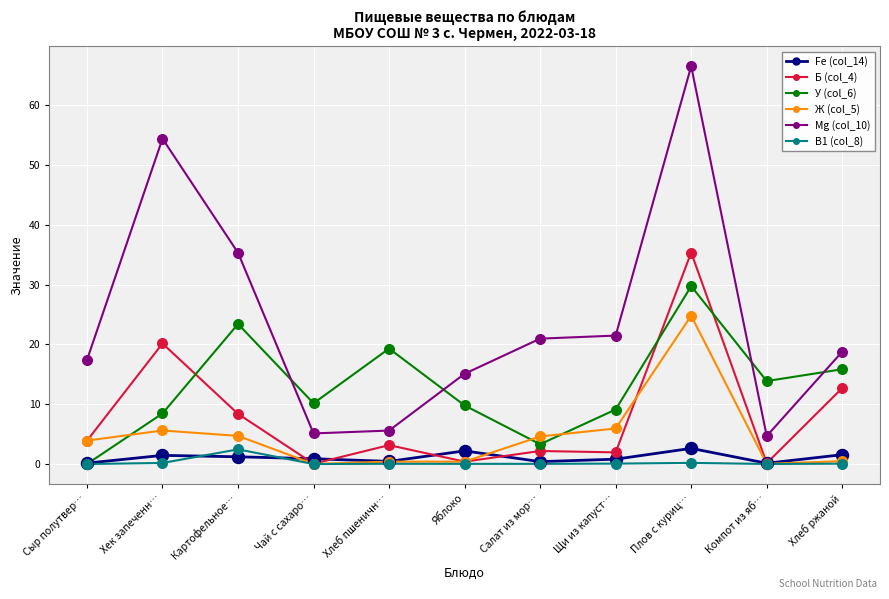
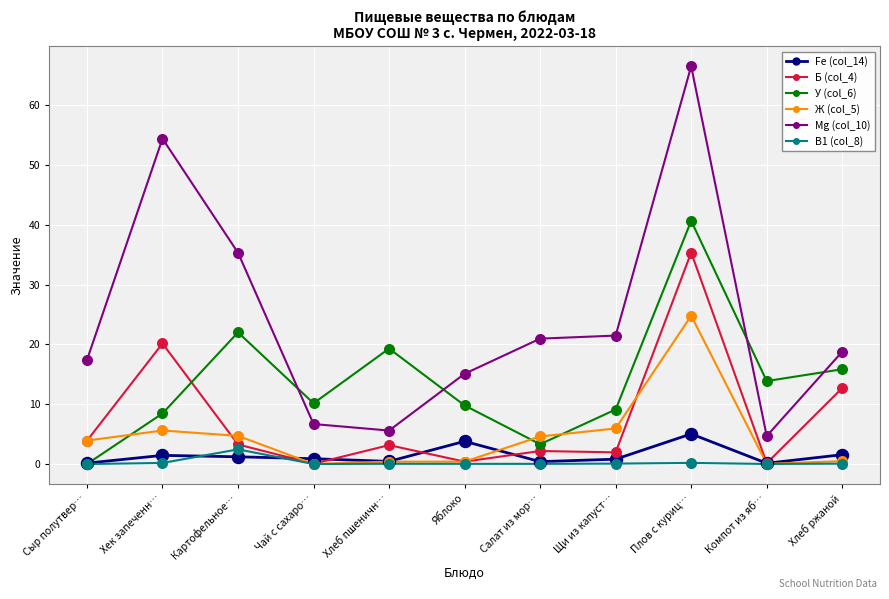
  {
    "Fe (col_14)": {
      "Хек запеченн…": 1,
      "Картофельное…": 1,
      "Чай с сахаро…": 1,
-     "Яблоко": 2,
+     "Яблоко": 4,
      "Щи из капуст…": 1,
-     "Плов с куриц…": 3,
+     "Плов с куриц…": 5,
      "Хлеб ржаной": 2
    },
    "Б (col_4)": {
      "Хек запеченн…": 20,
-     "Картофельное…": 8,
+     "Картофельное…": 3,
      "Хлеб пшеничн…": 3,
      "Салат из мор…": 2,
      "Щи из капуст…": 2,
      "Плов с куриц…": 35,
      "Хлеб ржаной": 13
    },
    "У (col_6)": {
      "Хек запеченн…": 8,
-     "Картофельное…": 23,
+     "Картофельное…": 22,
      "Чай с сахаро…": 10,
      "Хлеб пшеничн…": 19,
      "Яблоко": 10,
      "Салат из мор…": 3,
      "Щи из капуст…": 9,
-     "Плов с куриц…": 30,
+     "Плов с куриц…": 41,
      "Компот из яб…": 14,
      "Хлеб ржаной": 16
    },
    "Ж (col_5)": {
      "Хек запеченн…": 6,
      "Картофельное…": 5,
      "Салат из мор…": 5,
      "Щи из капуст…": 6,
      "Плов с куриц…": 25
    },
    "Mg (col_10)": {
      "Сыр полутвер…": 17,
      "Хек запеченн…": 54,
      "Картофельное…": 35,
-     "Чай с сахаро…": 5,
+     "Чай с сахаро…": 7,
      "Хлеб пшеничн…": 6,
      "Яблоко": 15,
      "Салат из мор…": 21,
      "Щи из капуст…": 21,
      "Плов с куриц…": 67,
      "Компот из яб…": 5,
      "Хлеб ржаной": 19
    },
    "B1 (col_8)": {
      "Хек запеченн…": 0,
      "Картофельное…": 2,
      "Щи из капуст…": 0,
      "Плов с куриц…": 0
    }
  }
